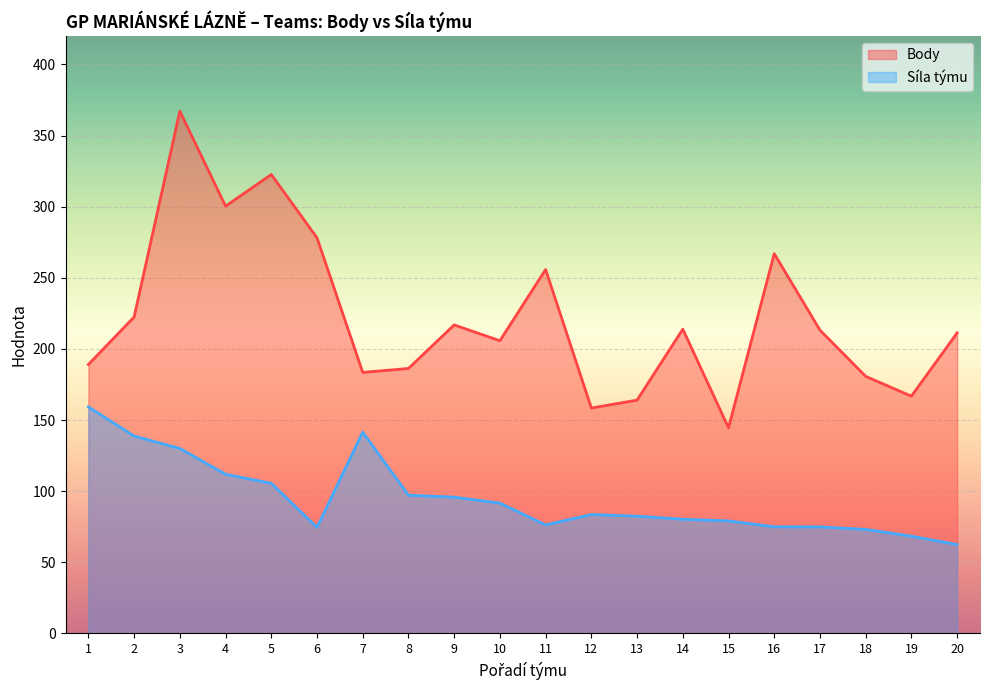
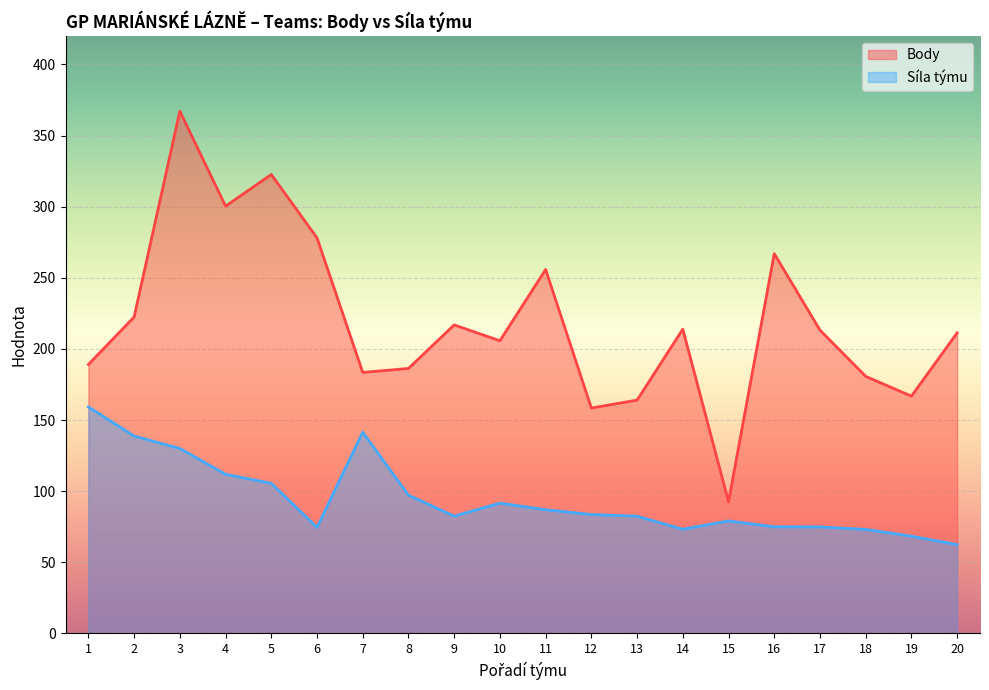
  {
    "Body": {
      "1": 189,
      "2": 222,
      "3": 367,
      "4": 300,
      "5": 323,
      "6": 278,
      "7": 183,
      "8": 186,
      "9": 217,
      "10": 206,
      "11": 256,
      "12": 158,
      "13": 164,
      "14": 214,
-     "15": 145,
+     "15": 93,
      "16": 267,
      "17": 213,
      "18": 181,
      "19": 167,
      "20": 211
    },
    "Síla týmu": {
      "1": 159,
      "2": 139,
      "3": 130,
      "4": 112,
      "5": 106,
      "6": 75,
      "7": 141,
      "8": 97,
-     "9": 96,
+     "9": 82,
      "10": 92,
-     "11": 76,
+     "11": 87,
      "12": 84,
      "13": 82,
-     "14": 80,
+     "14": 73,
      "15": 79,
      "16": 75,
      "17": 75,
      "18": 73,
      "19": 68,
      "20": 62
    }
  }
